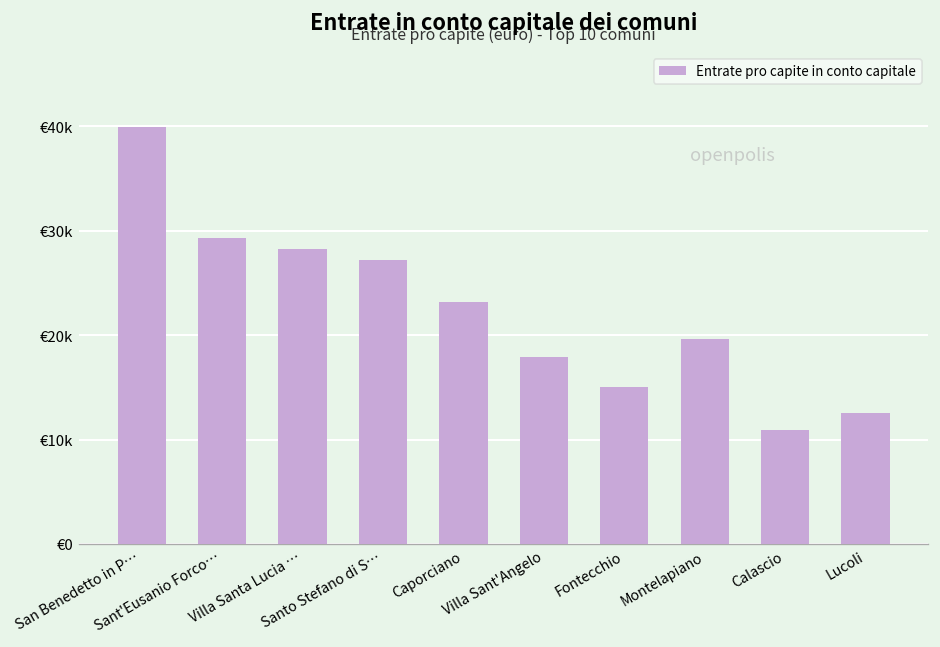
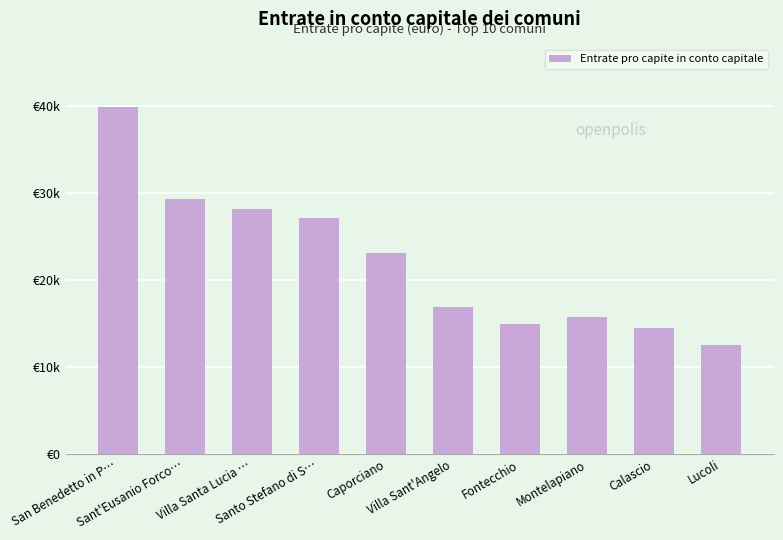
  {
    "San Benedetto in P…": "€40000",
    "Sant'Eusanio Forco…": "€29000",
    "Villa Santa Lucia …": "€28000",
    "Santo Stefano di S…": "€27000",
    "Caporciano": "€23000",
-   "Villa Sant'Angelo": "€18000",
+   "Villa Sant'Angelo": "€17000",
    "Fontecchio": "€15000",
-   "Montelapiano": "€20000",
-   "Calascio": "€11000",
+   "Montelapiano": "€16000",
+   "Calascio": "€14000",
    "Lucoli": "€13000"
  }
